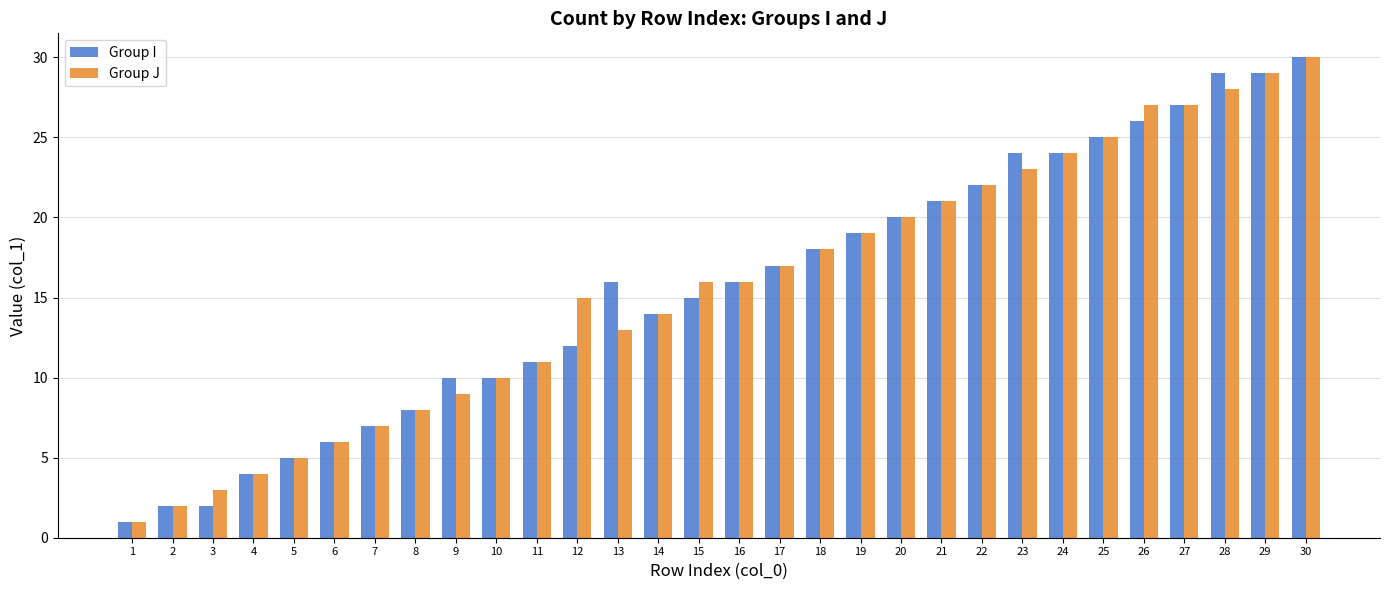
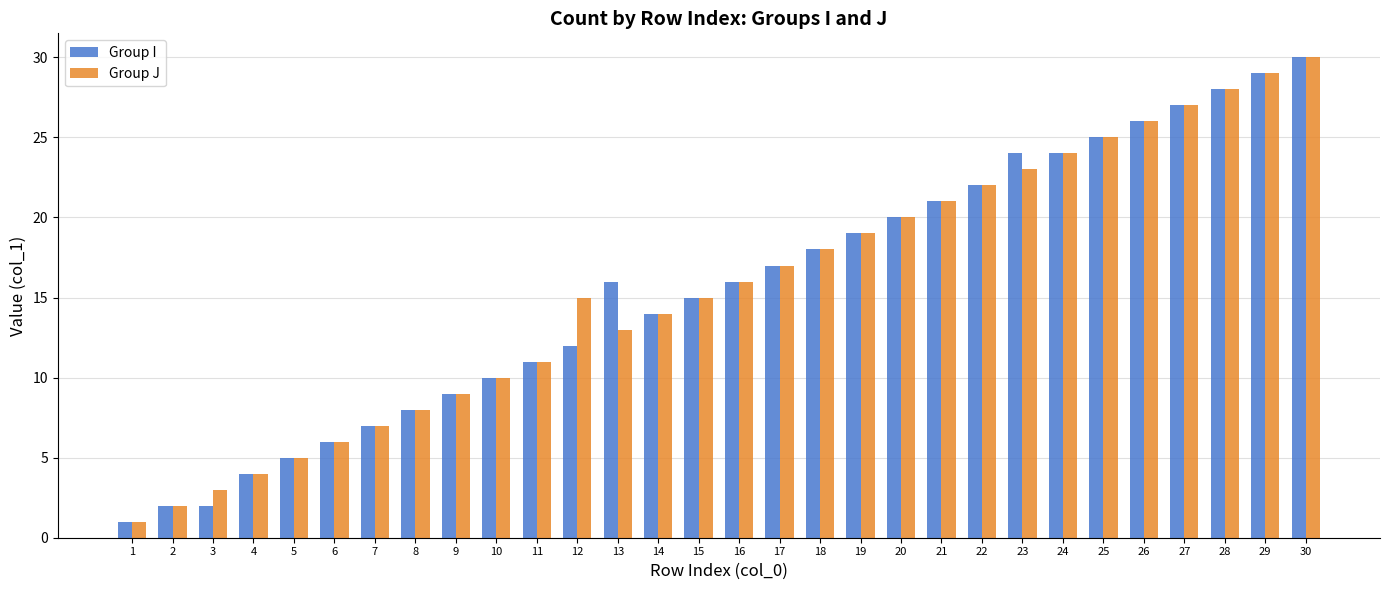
  {
    "Group I": {
      "1": 1,
      "2": 2,
      "3": 2,
      "4": 4,
      "5": 5,
      "6": 6,
      "7": 7,
      "8": 8,
-     "9": 10,
+     "9": 9,
      "10": 10,
      "11": 11,
      "12": 12,
      "13": 16,
      "14": 14,
      "15": 15,
      "16": 16,
      "17": 17,
      "18": 18,
      "19": 19,
      "20": 20,
      "21": 21,
      "22": 22,
      "23": 24,
      "24": 24,
      "25": 25,
      "26": 26,
      "27": 27,
-     "28": 29,
+     "28": 28,
      "29": 29,
      "30": 30
    },
    "Group J": {
      "1": 1,
      "2": 2,
      "3": 3,
      "4": 4,
      "5": 5,
      "6": 6,
      "7": 7,
      "8": 8,
      "9": 9,
      "10": 10,
      "11": 11,
      "12": 15,
      "13": 13,
      "14": 14,
-     "15": 16,
+     "15": 15,
      "16": 16,
      "17": 17,
      "18": 18,
      "19": 19,
      "20": 20,
      "21": 21,
      "22": 22,
      "23": 23,
      "24": 24,
      "25": 25,
-     "26": 27,
+     "26": 26,
      "27": 27,
      "28": 28,
      "29": 29,
      "30": 30
    }
  }
